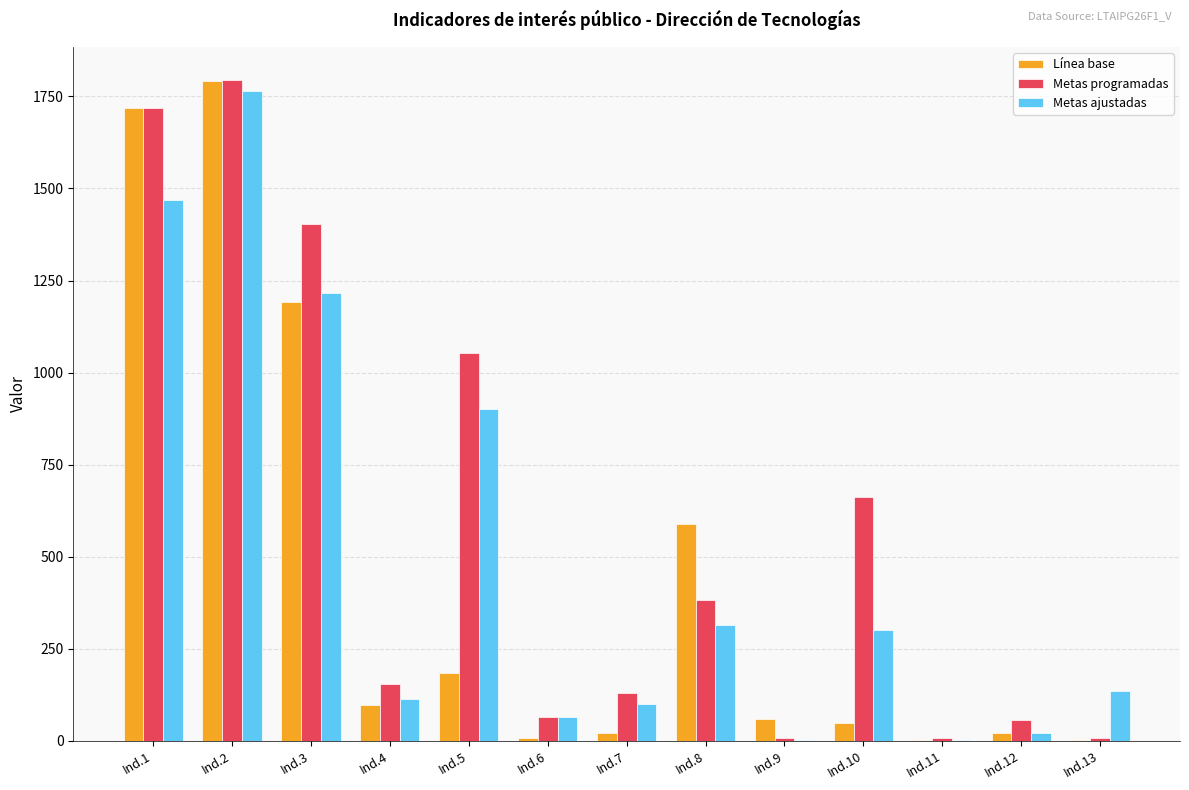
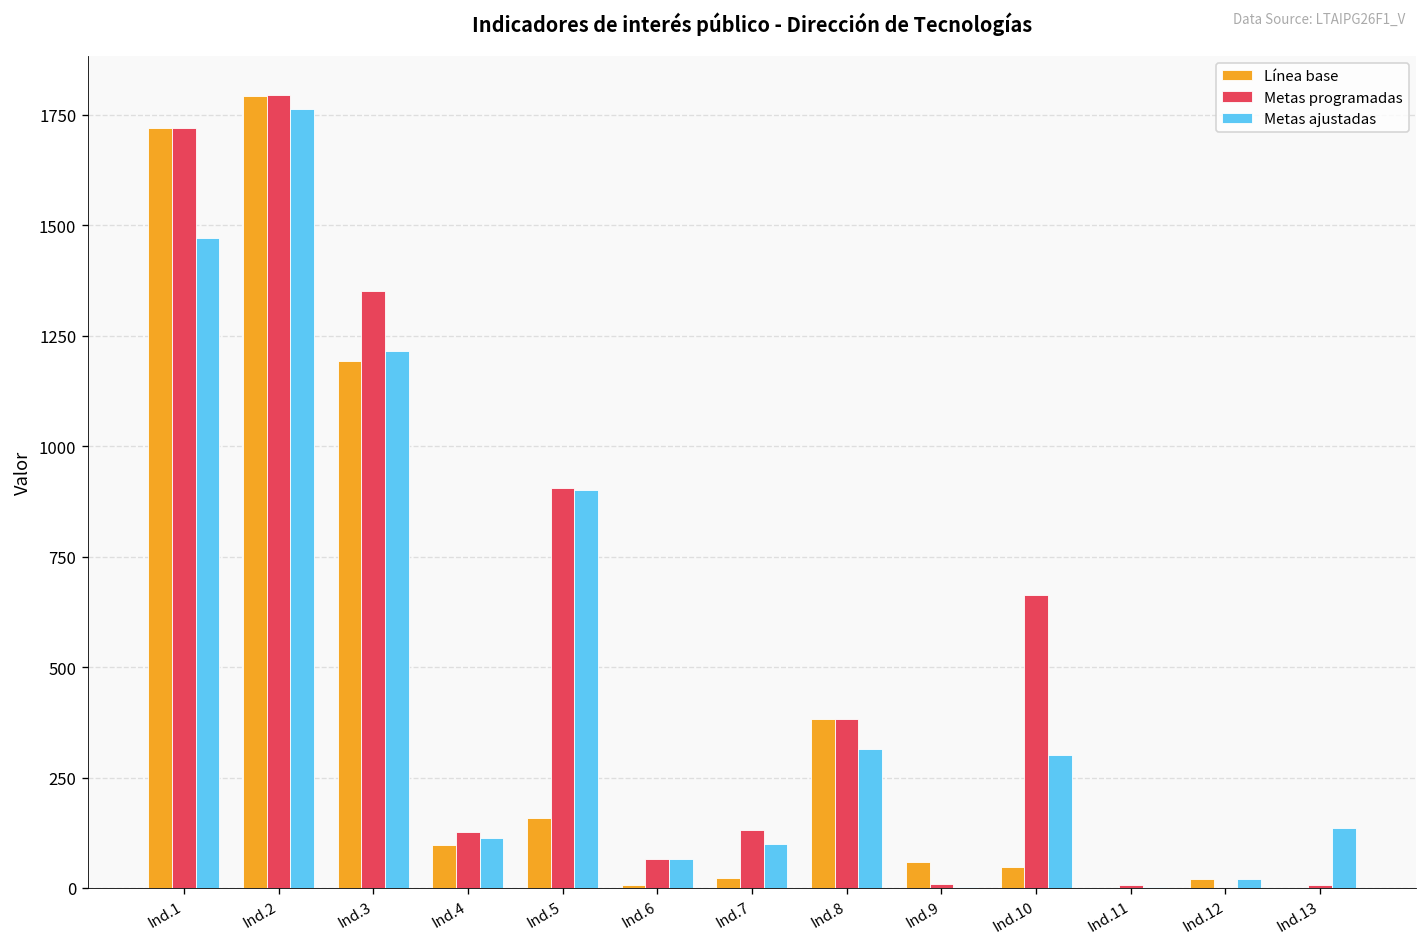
  {
    "Línea base": {
      "Ind.1": 1720,
      "Ind.2": 1790,
      "Ind.3": 1190,
      "Ind.4": 100,
-     "Ind.5": 190,
+     "Ind.5": 160,
      "Ind.6": 10,
      "Ind.7": 20,
-     "Ind.8": 590,
+     "Ind.8": 380,
      "Ind.9": 60,
      "Ind.10": 50,
      "Ind.12": 20
    },
    "Metas programadas": {
      "Ind.1": 1720,
      "Ind.2": 1790,
-     "Ind.3": 1400,
-     "Ind.4": 160,
-     "Ind.5": 1050,
+     "Ind.3": 1350,
+     "Ind.4": 130,
+     "Ind.5": 910,
      "Ind.6": 70,
      "Ind.7": 130,
      "Ind.8": 380,
      "Ind.9": 10,
      "Ind.10": 660,
      "Ind.11": 10,
-     "Ind.12": 60,
+     "Ind.12": 0,
      "Ind.13": 10
    },
    "Metas ajustadas": {
      "Ind.1": 1470,
      "Ind.2": 1760,
      "Ind.3": 1220,
      "Ind.4": 110,
      "Ind.5": 900,
      "Ind.6": 70,
      "Ind.7": 100,
      "Ind.8": 320,
      "Ind.10": 300,
      "Ind.12": 20,
      "Ind.13": 140
    }
  }
